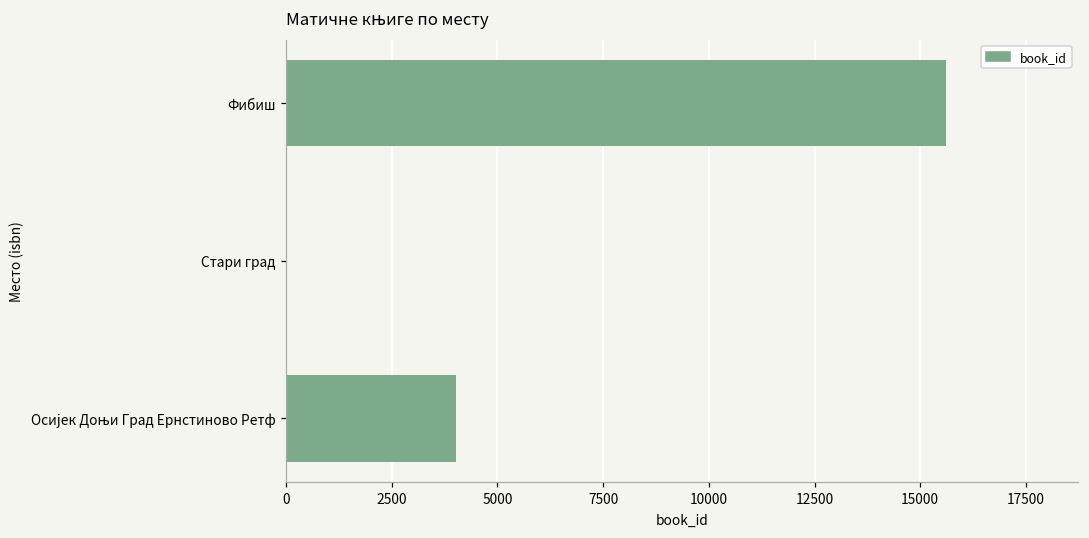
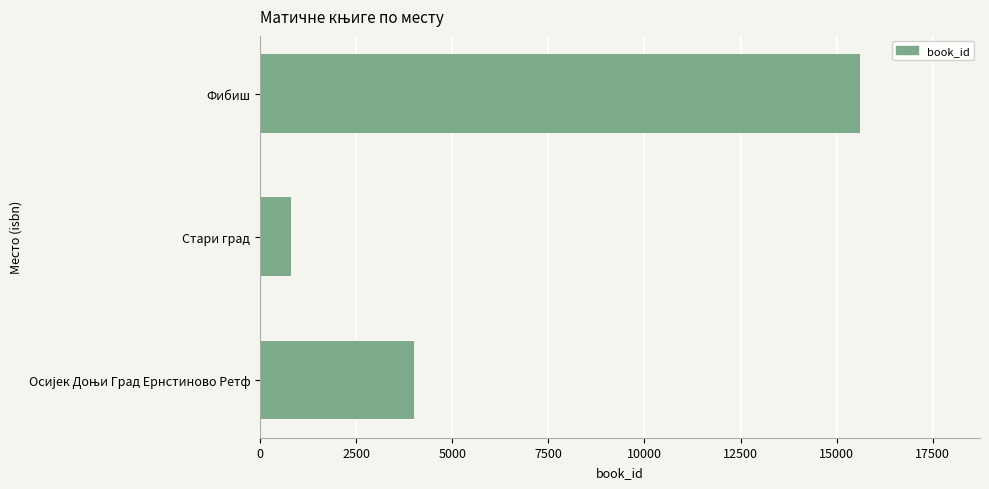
  {
    "Фибиш": 15600,
-   "Стари град": 0,
+   "Стари град": 800,
    "Осијек Доњи Град Ернстиново Ретф": 4000
  }
